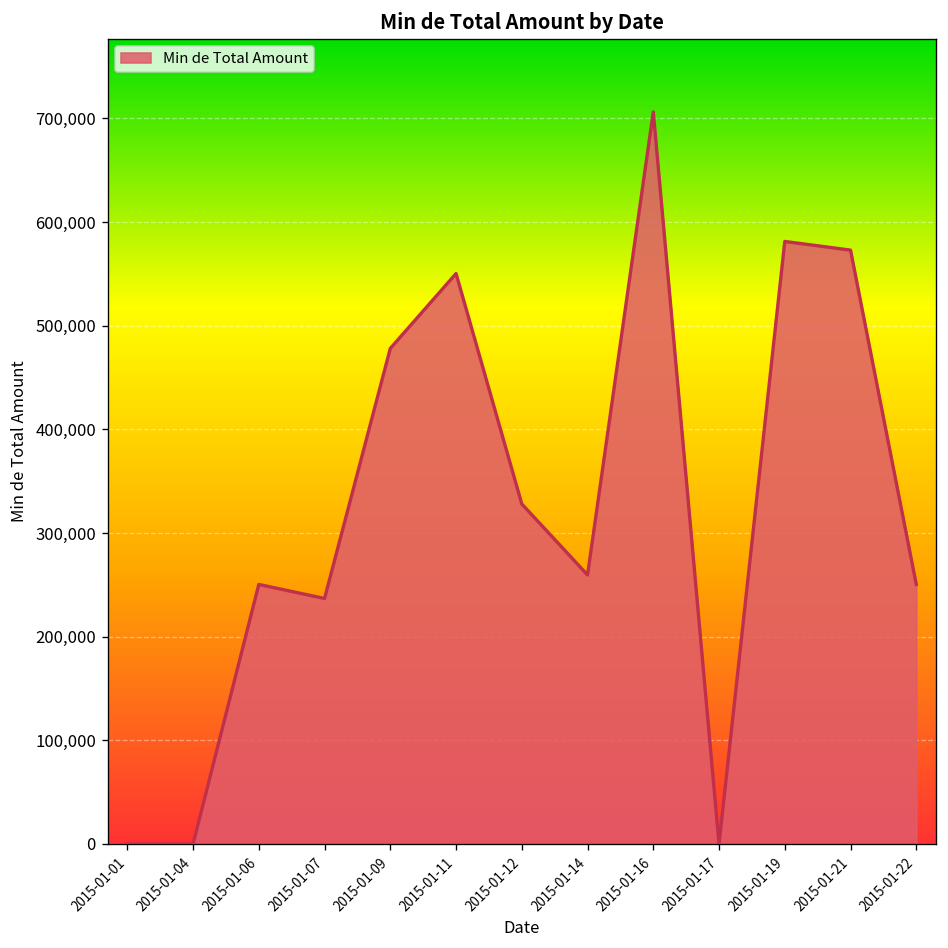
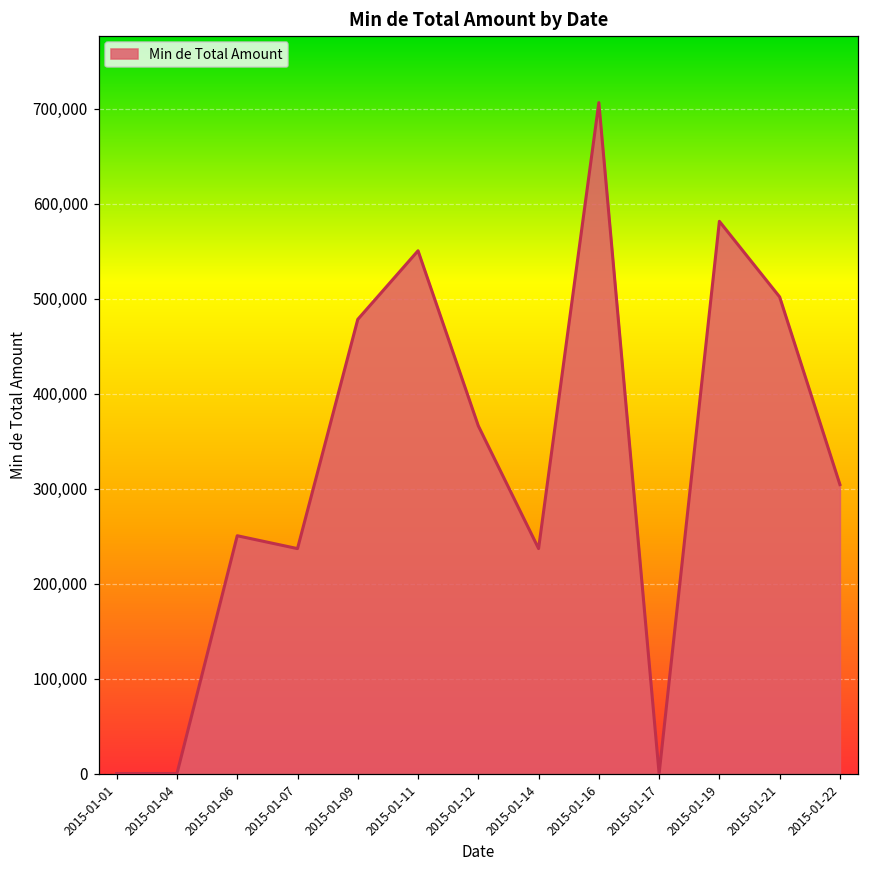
  {
    "2015-01-01": "0",
    "2015-01-04": "0",
    "2015-01-06": "250,000",
    "2015-01-07": "240,000",
    "2015-01-09": "480,000",
    "2015-01-11": "550,000",
-   "2015-01-12": "330,000",
-   "2015-01-14": "260,000",
+   "2015-01-12": "370,000",
+   "2015-01-14": "240,000",
    "2015-01-16": "710,000",
    "2015-01-17": "0",
    "2015-01-19": "580,000",
-   "2015-01-21": "570,000",
-   "2015-01-22": "250,000"
+   "2015-01-21": "500,000",
+   "2015-01-22": "300,000"
  }
